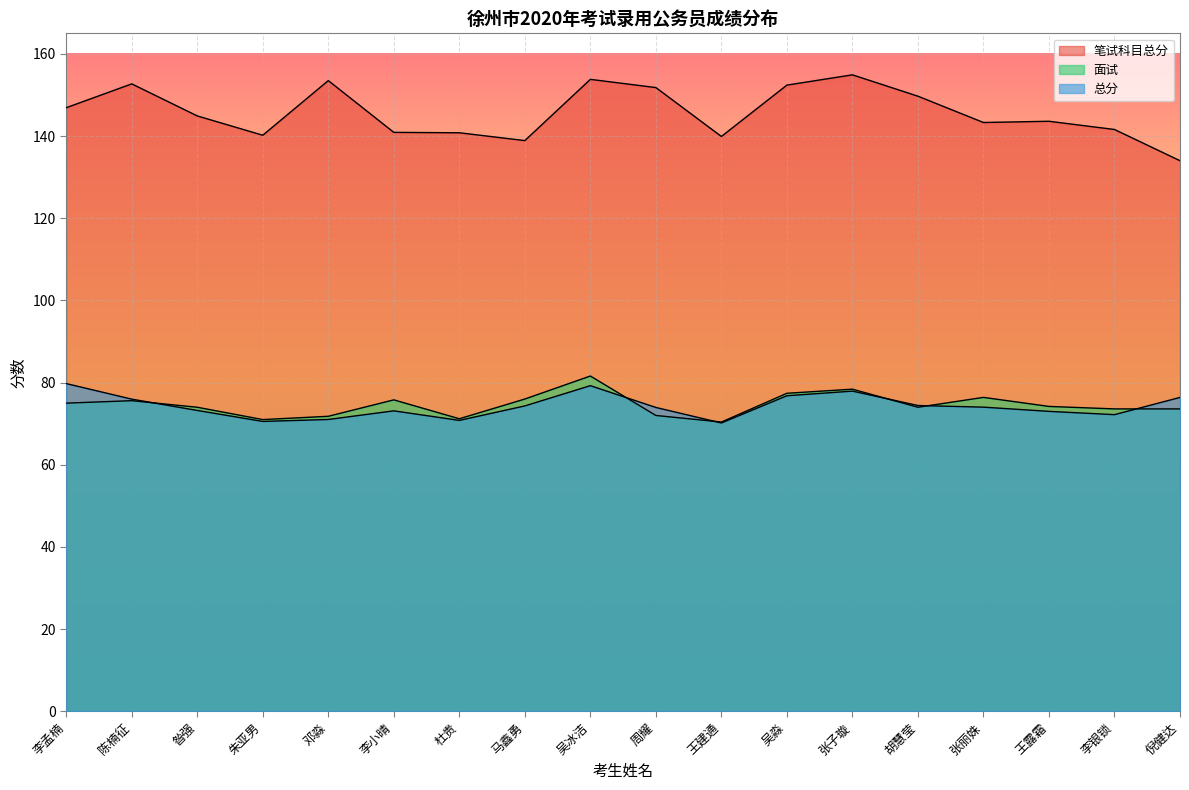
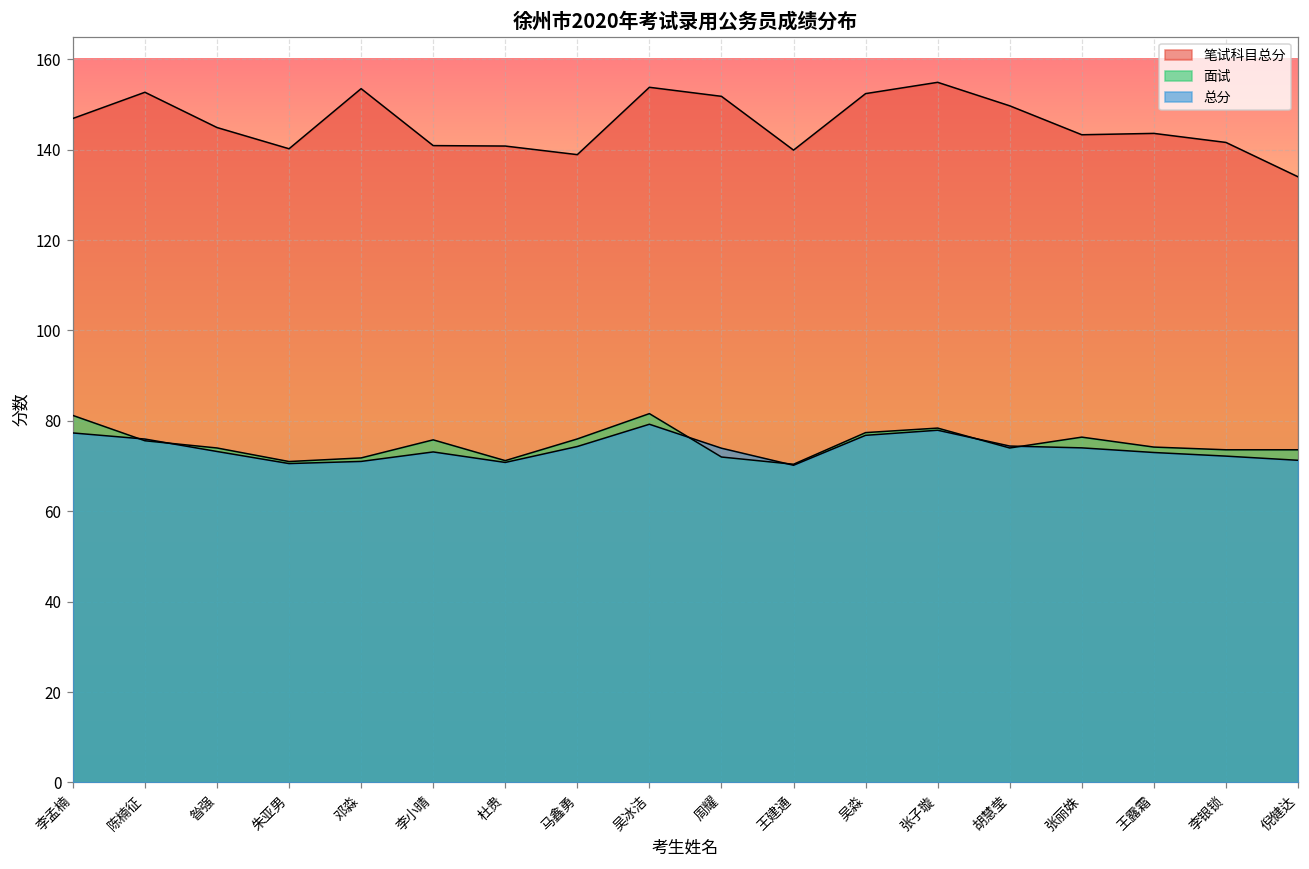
  {
    "笔试科目总分": {
      "李孟楠": 147,
      "陈楠征": 153,
      "昝强": 145,
      "朱亚男": 140,
      "邓淼": 154,
      "李小晴": 141,
      "杜贵": 141,
      "马鑫勇": 139,
      "吴冰洁": 154,
      "周耀": 152,
      "王建通": 140,
      "吴淼": 152,
      "张子璇": 155,
      "胡慧莹": 150,
      "张丽姝": 143,
      "王露霜": 144,
      "李银锁": 142,
      "倪健达": 134
    },
    "面试": {
-     "李孟楠": 75,
+     "李孟楠": 81,
      "昝强": 74,
      "邓淼": 72,
      "李小晴": 76,
      "马鑫勇": 76,
      "吴冰洁": 82,
      "周耀": 72,
      "张丽姝": 76,
      "王露霜": 74,
      "李银锁": 74,
      "倪健达": 74
    },
    "总分": {
-     "李孟楠": 80,
+     "李孟楠": 77,
      "昝强": 73,
      "邓淼": 71,
      "李小晴": 73,
      "马鑫勇": 74,
      "吴冰洁": 79,
      "周耀": 74,
      "张丽姝": 74,
      "王露霜": 73,
      "李银锁": 72,
-     "倪健达": 76
+     "倪健达": 71
    }
  }
